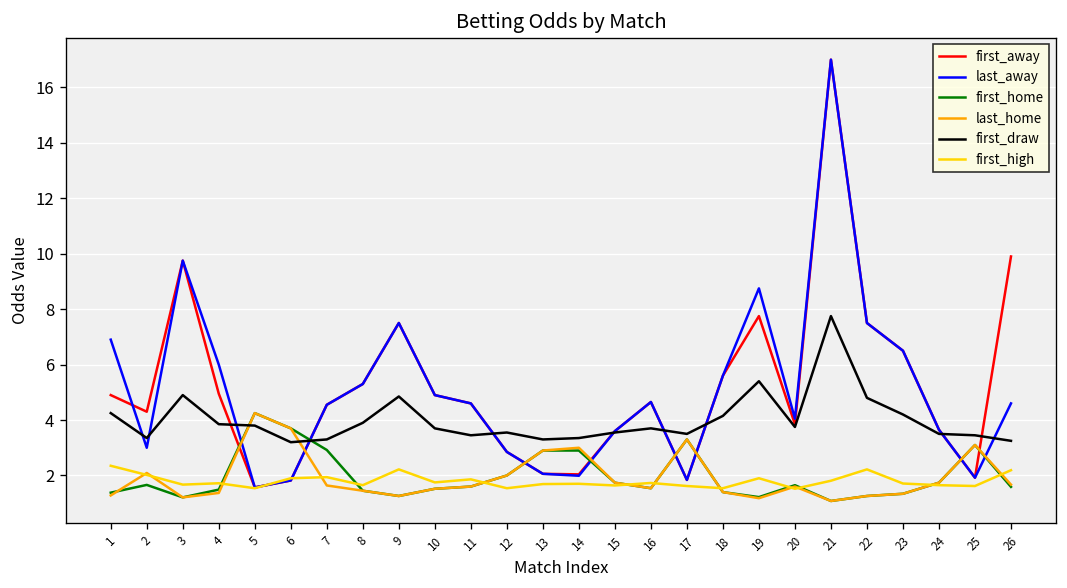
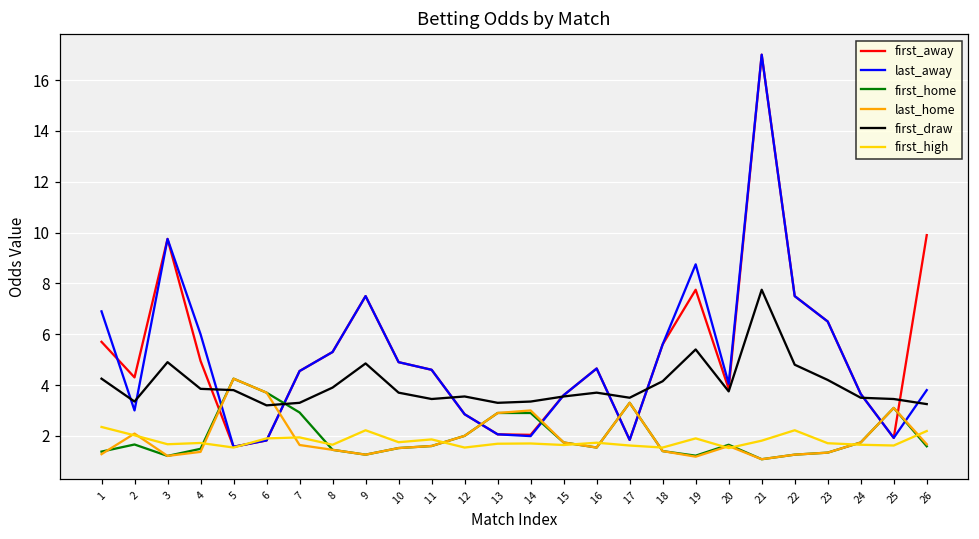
  {
    "first_away": {
-     "1": 4.9,
+     "1": 5.7,
      "2": 4.3,
      "4": 5.0,
      "19": 7.8,
      "26": 9.9
    },
    "last_away": {
      "1": 6.9,
      "2": 3.0,
      "4": 6.0,
      "19": 8.8,
      "20": 4.1,
-     "26": 4.6
+     "26": 3.8
    },
    "first_home": {
      "2": 1.7,
      "4": 1.5,
      "7": 2.9
    },
    "first_draw": {
      "1": 4.3,
      "2": 3.4,
      "3": 4.9,
      "4": 3.9,
      "5": 3.8,
      "6": 3.2,
      "7": 3.3,
      "8": 3.9,
      "9": 4.9,
      "10": 3.7,
      "11": 3.5,
      "12": 3.6,
      "13": 3.3,
      "14": 3.4,
      "16": 3.7,
      "17": 3.5,
      "18": 4.2,
      "19": 5.4,
      "21": 7.8,
      "22": 4.8,
      "23": 4.2,
      "24": 3.5,
      "25": 3.5,
      "26": 3.3
    }
  }
